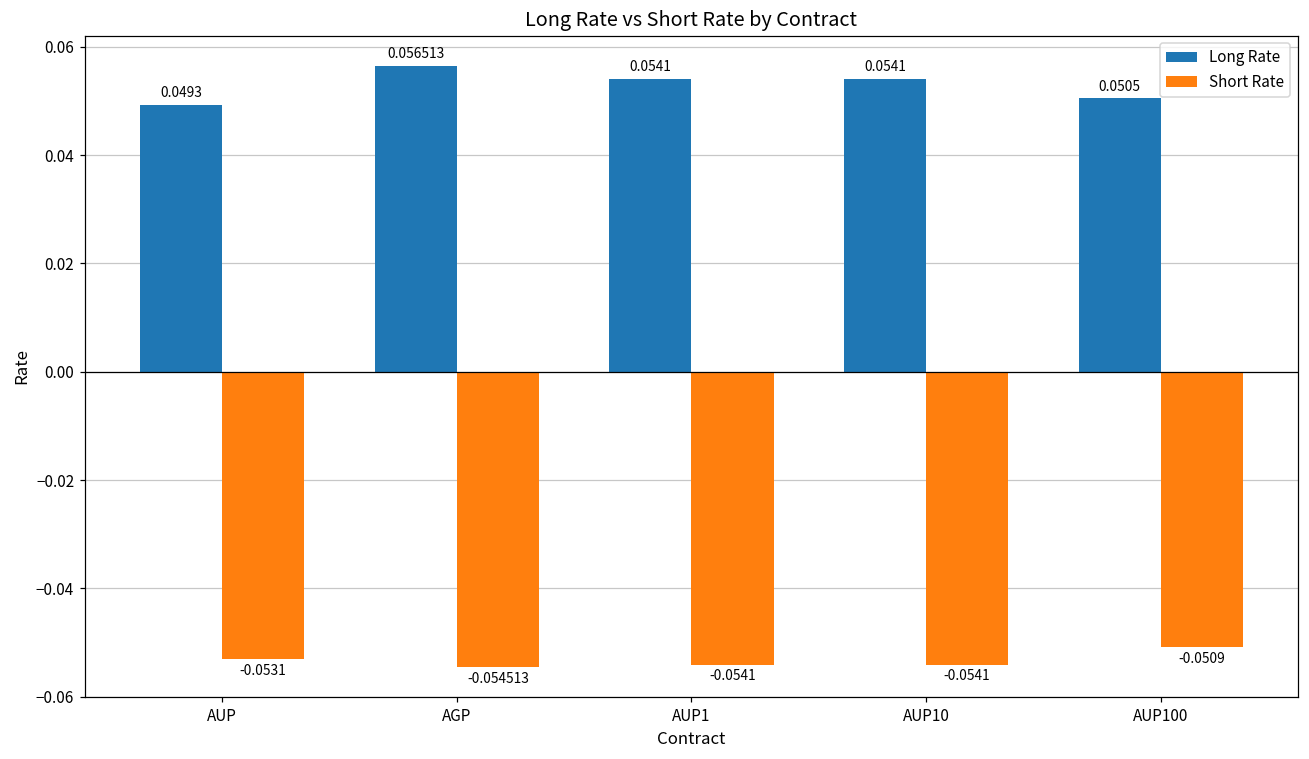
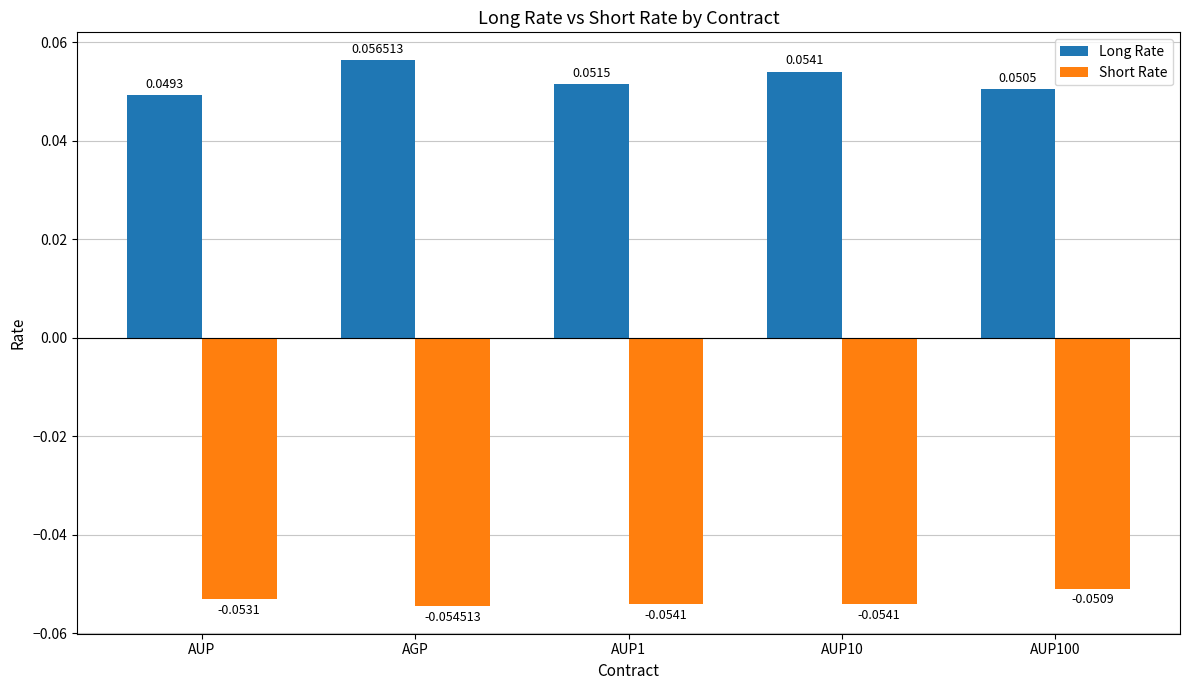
  {
    "Long Rate": {
      "AUP": 0.0493,
      "AGP": 0.056513,
-     "AUP1": 0.0541,
+     "AUP1": 0.0515,
      "AUP10": 0.0541,
      "AUP100": 0.0505
    },
    "Short Rate": {
      "AUP": -0.0531,
      "AGP": -0.054513,
      "AUP1": -0.0541,
      "AUP10": -0.0541,
      "AUP100": -0.0509
    }
  }
